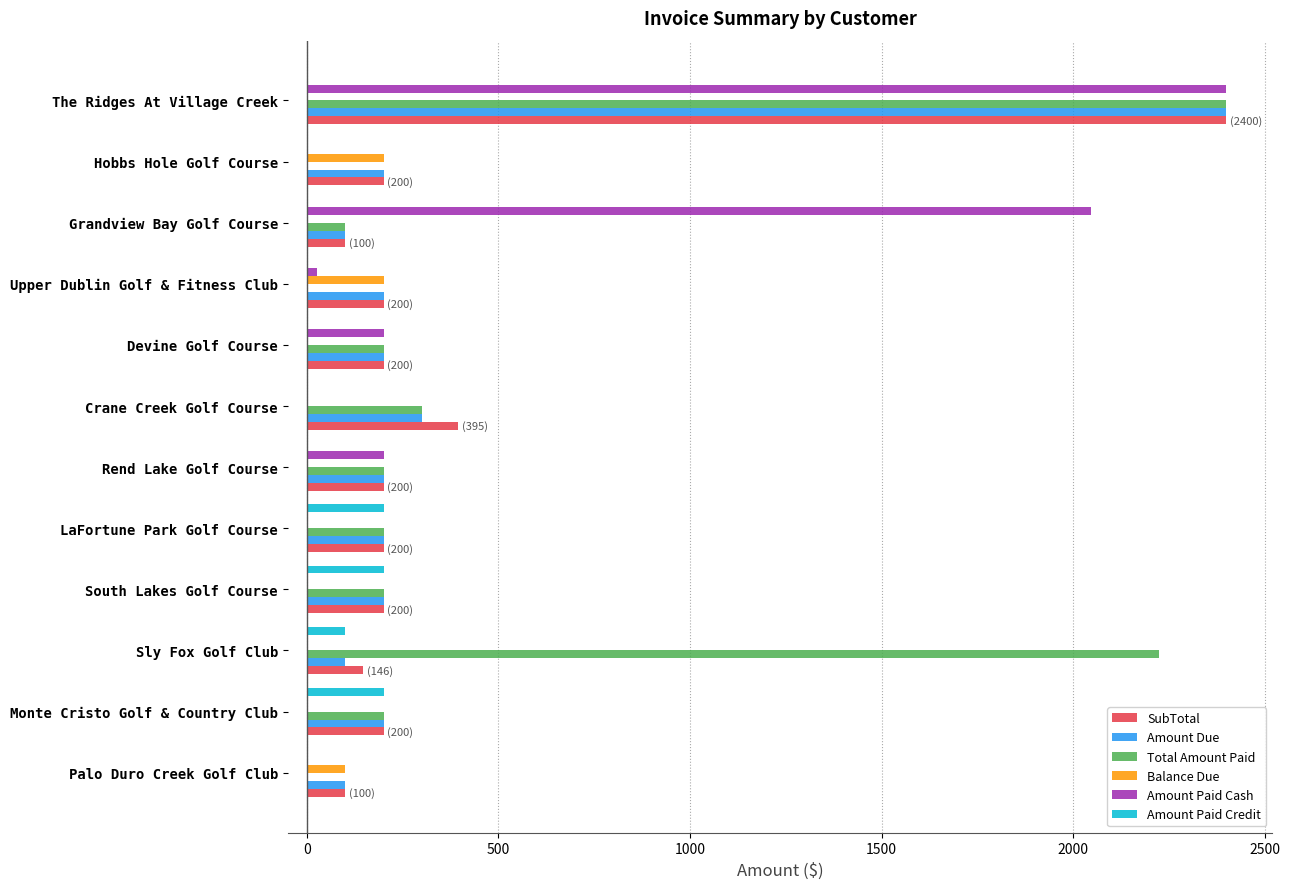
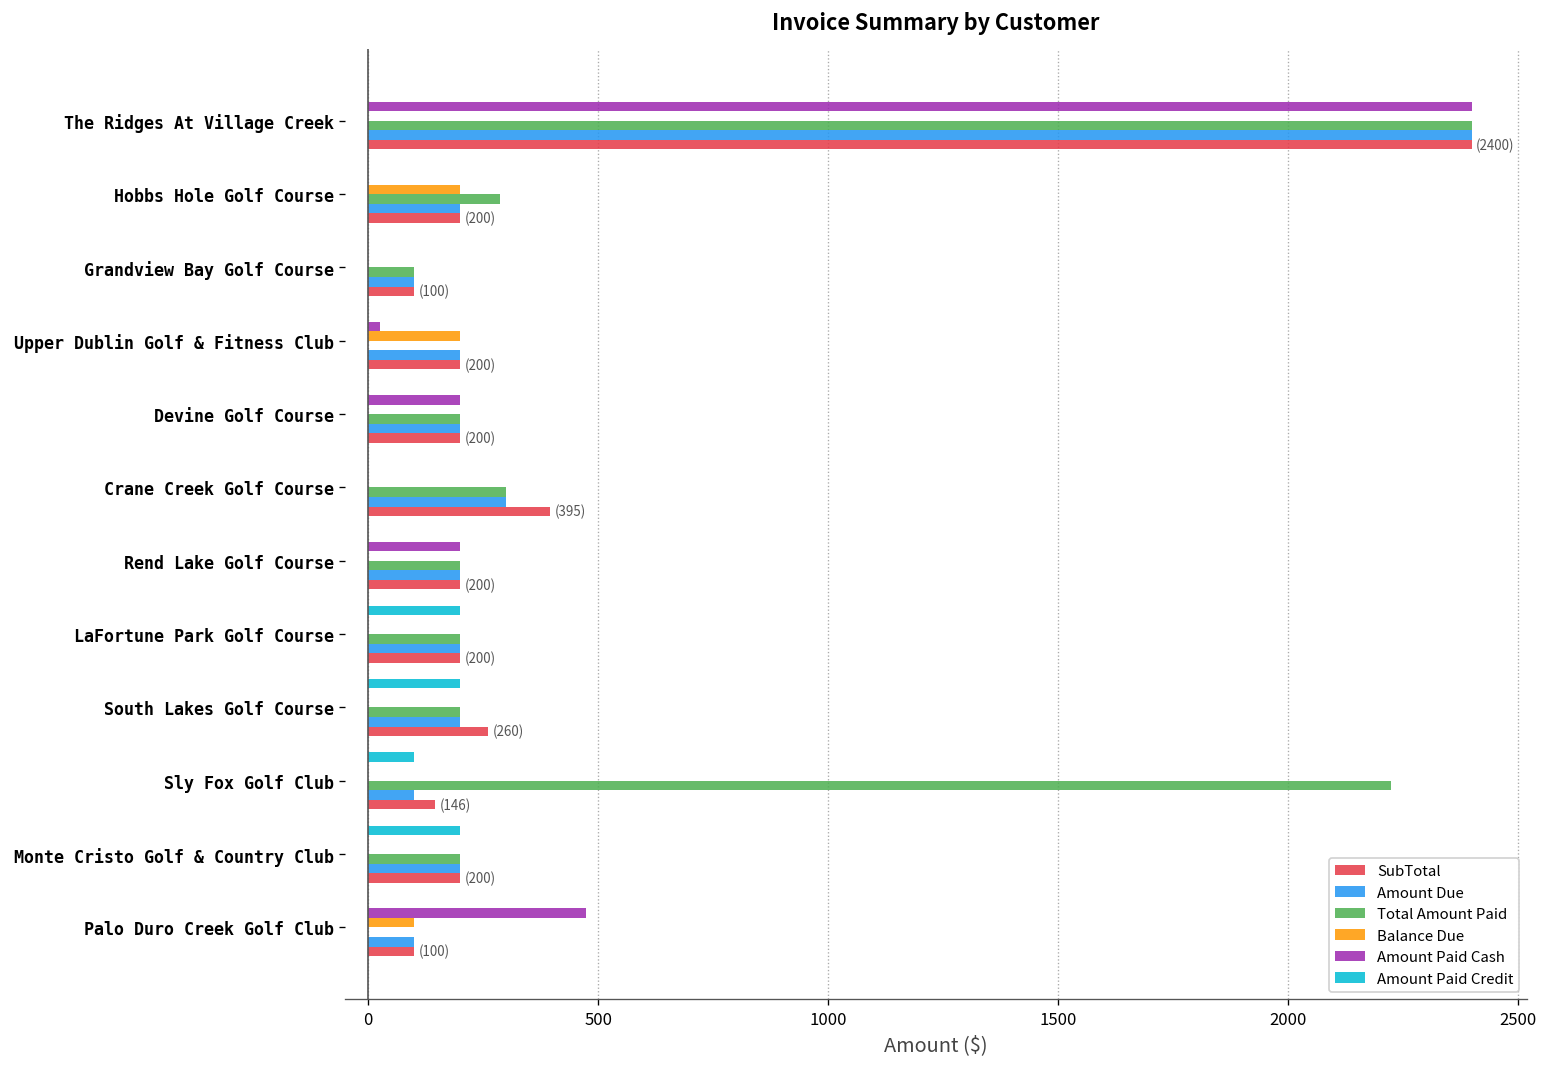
  {
    "SubTotal": {
      "The Ridges At Village Creek": "(2400)",
      "Hobbs Hole Golf Course": "(200)",
      "Grandview Bay Golf Course": "(100)",
      "Upper Dublin Golf & Fitness Club": "(200)",
      "Devine Golf Course": "(200)",
      "Crane Creek Golf Course": "(395)",
      "Rend Lake Golf Course": "(200)",
      "LaFortune Park Golf Course": "(200)",
-     "South Lakes Golf Course": "(200)",
+     "South Lakes Golf Course": "(260)",
      "Sly Fox Golf Club": "(146)",
      "Monte Cristo Golf & Country Club": "(200)",
      "Palo Duro Creek Golf Club": "(100)"
    },
    "Total Amount Paid": {
-     "Hobbs Hole Golf Course": "0",
+     "Hobbs Hole Golf Course": "290",
      "Upper Dublin Golf & Fitness Club": "0",
      "Crane Creek Golf Course": "300",
      "South Lakes Golf Course": "200",
      "Sly Fox Golf Club": "2230",
      "Palo Duro Creek Golf Club": "0"
    },
    "Balance Due": {
      "The Ridges At Village Creek": "0",
      "Grandview Bay Golf Course": "0",
      "Devine Golf Course": "0",
      "Crane Creek Golf Course": "0",
      "Rend Lake Golf Course": "0",
      "LaFortune Park Golf Course": "0",
      "South Lakes Golf Course": "0",
      "Sly Fox Golf Club": "0",
      "Monte Cristo Golf & Country Club": "0"
    },
    "Amount Paid Cash": {
      "Hobbs Hole Golf Course": "0",
-     "Grandview Bay Golf Course": "2050",
+     "Grandview Bay Golf Course": "0",
      "Upper Dublin Golf & Fitness Club": "30",
      "Crane Creek Golf Course": "0",
      "LaFortune Park Golf Course": "0",
      "South Lakes Golf Course": "0",
      "Sly Fox Golf Club": "0",
      "Monte Cristo Golf & Country Club": "0",
-     "Palo Duro Creek Golf Club": "0"
+     "Palo Duro Creek Golf Club": "470"
    }
  }
